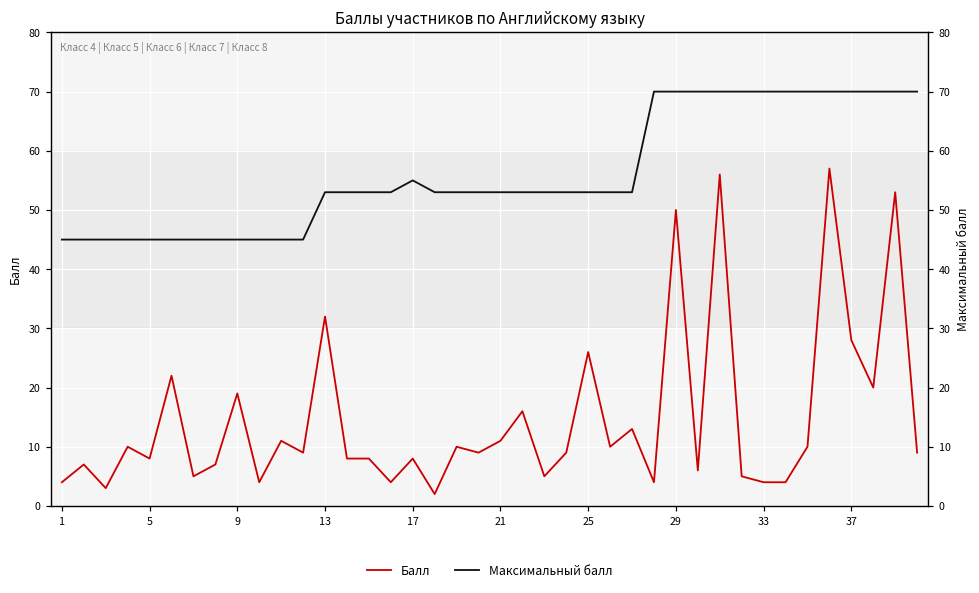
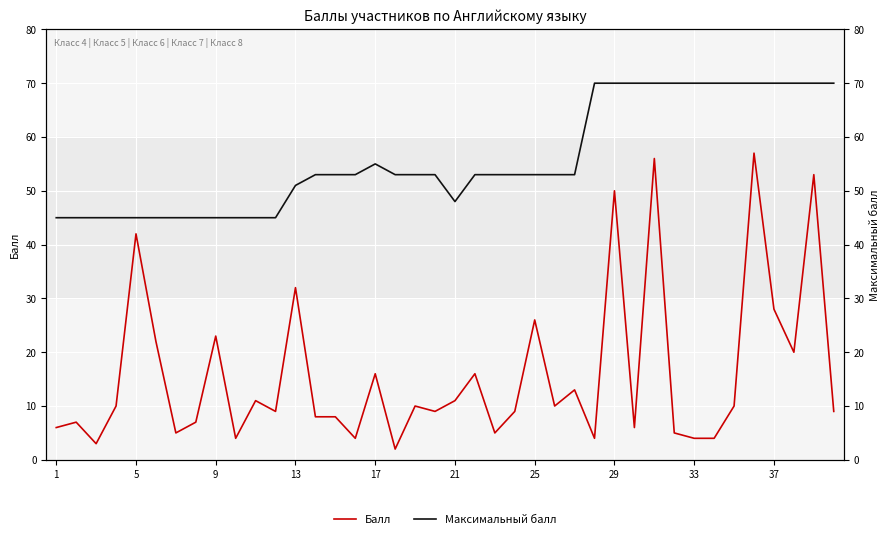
  {
    "Балл": {
-     "1": 4,
-     "5": 8,
-     "9": 19,
+     "1": 6,
+     "5": 42,
+     "9": 23,
      "13": 32,
-     "17": 8,
+     "17": 16,
      "21": 11,
      "25": 26,
      "29": 50,
      "33": 4,
      "37": 28
    },
    "Максимальный балл": {
      "1": 45,
      "5": 45,
      "9": 45,
-     "13": 53,
+     "13": 51,
      "17": 55,
-     "21": 53,
+     "21": 48,
      "25": 53,
      "29": 70,
      "33": 70,
      "37": 70
    }
  }
